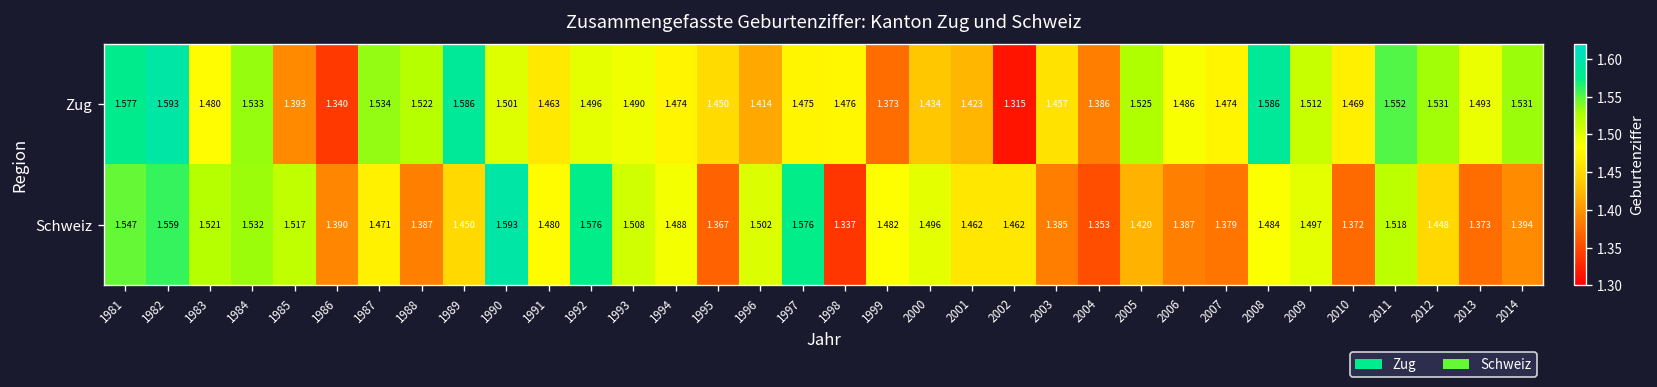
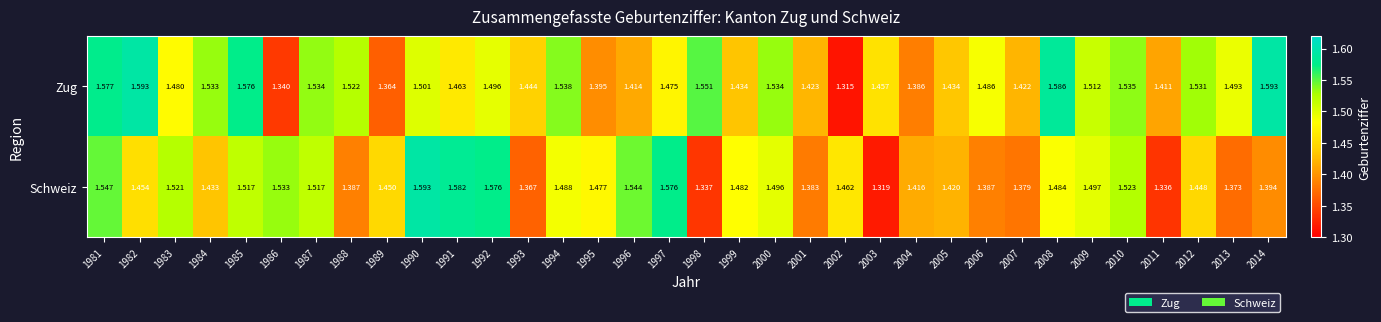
  {
    "Zug": {
      "1981": 1.577,
      "1982": 1.593,
      "1983": 1.480,
      "1984": 1.533,
-     "1985": 1.393,
+     "1985": 1.576,
      "1986": 1.340,
      "1987": 1.534,
      "1988": 1.522,
-     "1989": 1.586,
+     "1989": 1.364,
      "1990": 1.501,
      "1991": 1.463,
      "1992": 1.496,
-     "1993": 1.490,
-     "1994": 1.474,
-     "1995": 1.450,
+     "1993": 1.444,
+     "1994": 1.538,
+     "1995": 1.395,
      "1996": 1.414,
      "1997": 1.475,
-     "1998": 1.476,
-     "1999": 1.373,
-     "2000": 1.434,
+     "1998": 1.551,
+     "1999": 1.434,
+     "2000": 1.534,
      "2001": 1.423,
      "2002": 1.315,
      "2003": 1.457,
      "2004": 1.386,
-     "2005": 1.525,
+     "2005": 1.434,
      "2006": 1.486,
-     "2007": 1.474,
+     "2007": 1.422,
      "2008": 1.586,
      "2009": 1.512,
-     "2010": 1.469,
-     "2011": 1.552,
+     "2010": 1.535,
+     "2011": 1.411,
      "2012": 1.531,
      "2013": 1.493,
-     "2014": 1.531
+     "2014": 1.593
    },
    "Schweiz": {
      "1981": 1.547,
-     "1982": 1.559,
+     "1982": 1.454,
      "1983": 1.521,
-     "1984": 1.532,
+     "1984": 1.433,
      "1985": 1.517,
-     "1986": 1.390,
-     "1987": 1.471,
+     "1986": 1.533,
+     "1987": 1.517,
      "1988": 1.387,
      "1989": 1.450,
      "1990": 1.593,
-     "1991": 1.480,
+     "1991": 1.582,
      "1992": 1.576,
-     "1993": 1.508,
+     "1993": 1.367,
      "1994": 1.488,
-     "1995": 1.367,
-     "1996": 1.502,
+     "1995": 1.477,
+     "1996": 1.544,
      "1997": 1.576,
      "1998": 1.337,
      "1999": 1.482,
      "2000": 1.496,
-     "2001": 1.462,
+     "2001": 1.383,
      "2002": 1.462,
-     "2003": 1.385,
-     "2004": 1.353,
+     "2003": 1.319,
+     "2004": 1.416,
      "2005": 1.420,
      "2006": 1.387,
      "2007": 1.379,
      "2008": 1.484,
      "2009": 1.497,
-     "2010": 1.372,
-     "2011": 1.518,
+     "2010": 1.523,
+     "2011": 1.336,
      "2012": 1.448,
      "2013": 1.373,
      "2014": 1.394
    }
  }
